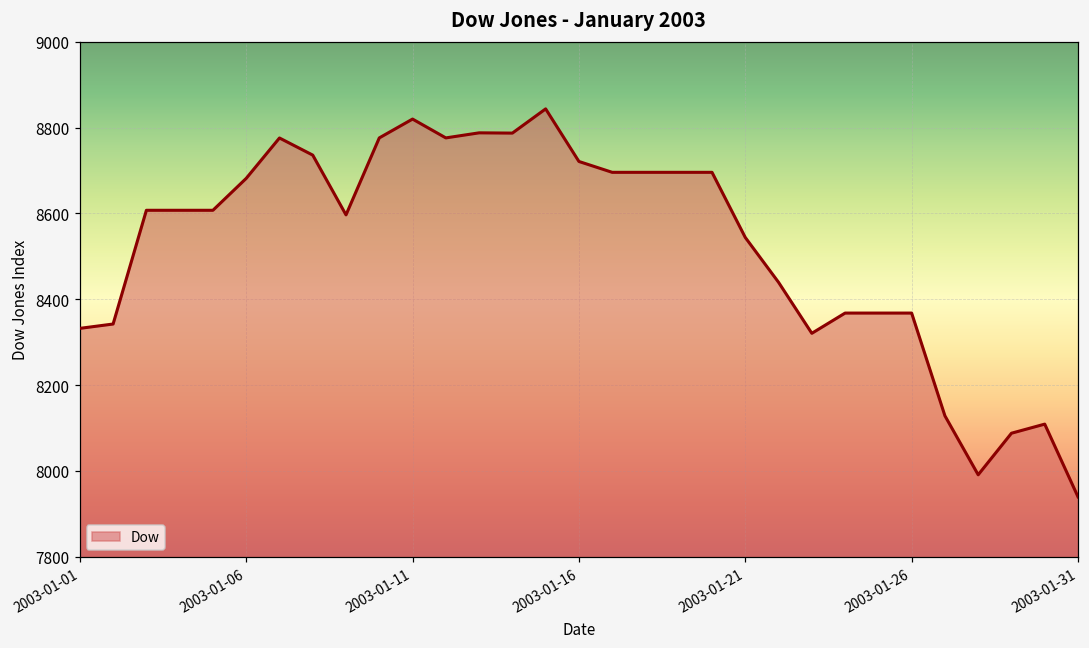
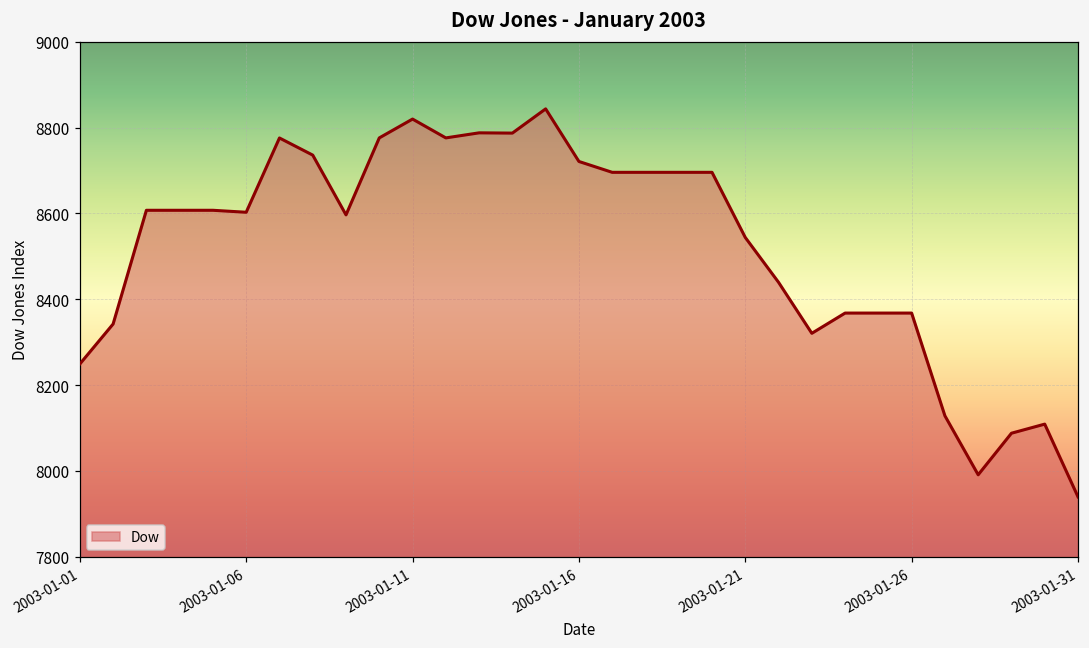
  {
-   "2003-01-01": 8330,
-   "2003-01-06": 8680,
+   "2003-01-01": 8250,
+   "2003-01-06": 8600,
    "2003-01-11": 8820,
    "2003-01-16": 8720,
    "2003-01-21": 8540,
    "2003-01-26": 8370,
    "2003-01-31": 7940
  }
